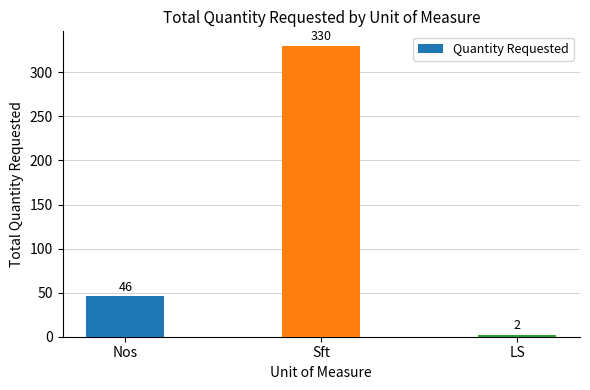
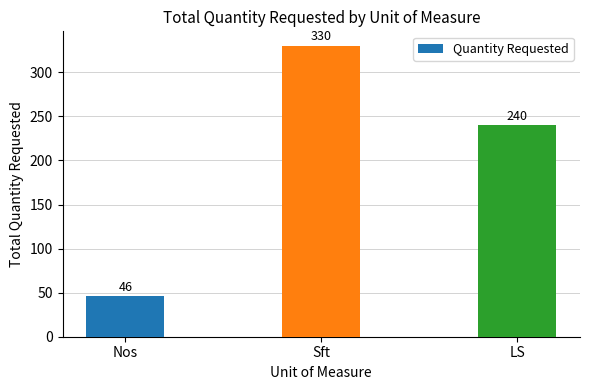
  {
    "Nos": 46,
    "Sft": 330,
-   "LS": 2
+   "LS": 240
  }
